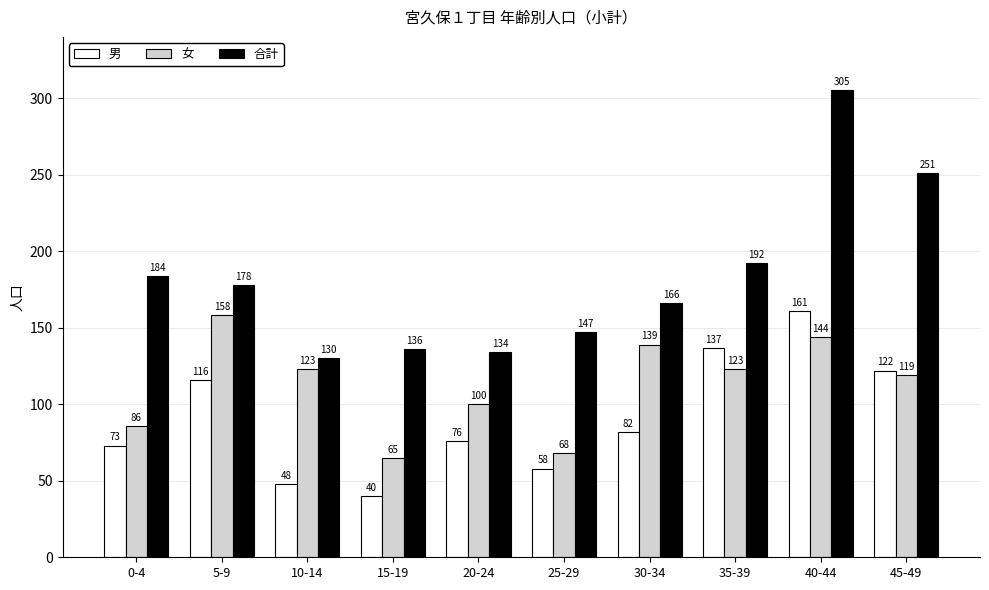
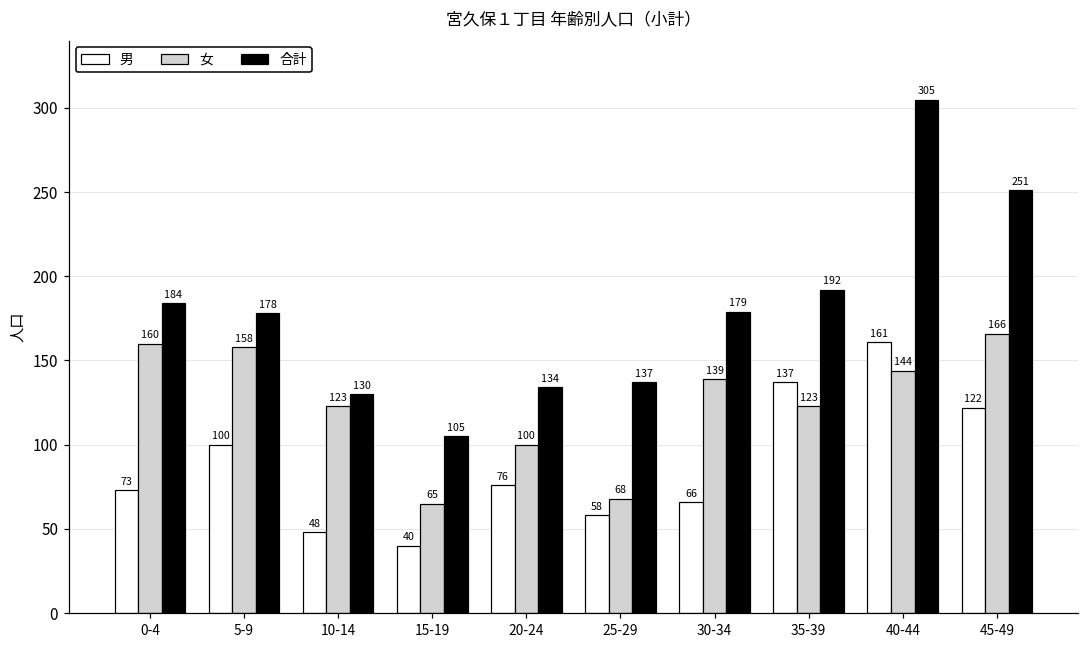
  {
    "男": {
      "0-4": 73,
-     "5-9": 116,
+     "5-9": 100,
      "10-14": 48,
      "15-19": 40,
      "20-24": 76,
      "25-29": 58,
-     "30-34": 82,
+     "30-34": 66,
      "35-39": 137,
      "40-44": 161,
      "45-49": 122
    },
    "女": {
-     "0-4": 86,
+     "0-4": 160,
      "5-9": 158,
      "10-14": 123,
      "15-19": 65,
      "20-24": 100,
      "25-29": 68,
      "30-34": 139,
      "35-39": 123,
      "40-44": 144,
-     "45-49": 119
+     "45-49": 166
    },
    "合計": {
      "0-4": 184,
      "5-9": 178,
      "10-14": 130,
-     "15-19": 136,
+     "15-19": 105,
      "20-24": 134,
-     "25-29": 147,
-     "30-34": 166,
+     "25-29": 137,
+     "30-34": 179,
      "35-39": 192,
      "40-44": 305,
      "45-49": 251
    }
  }
